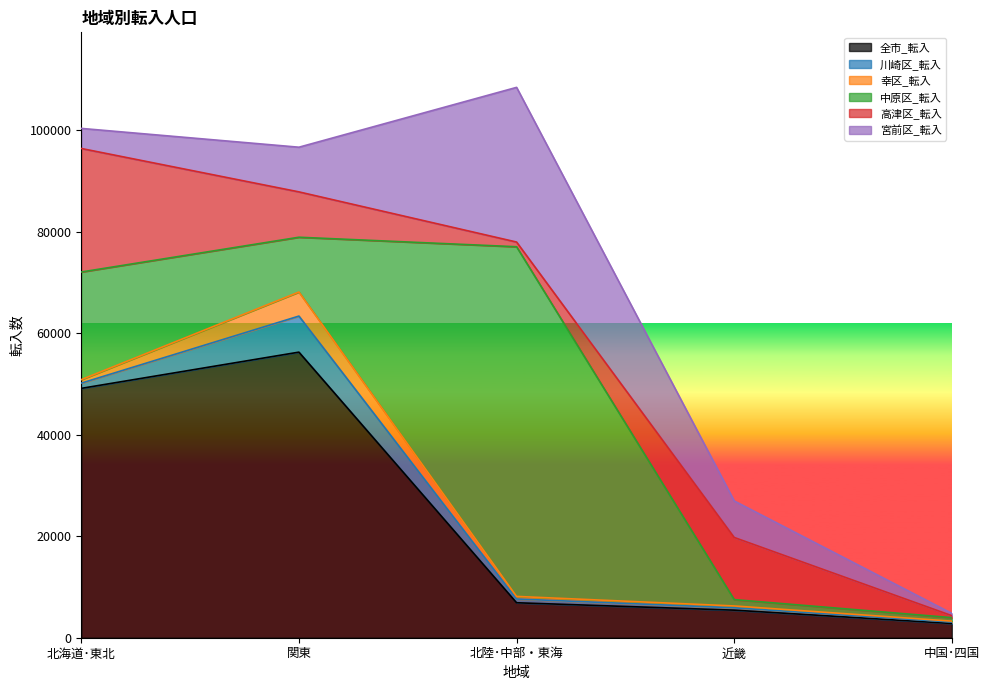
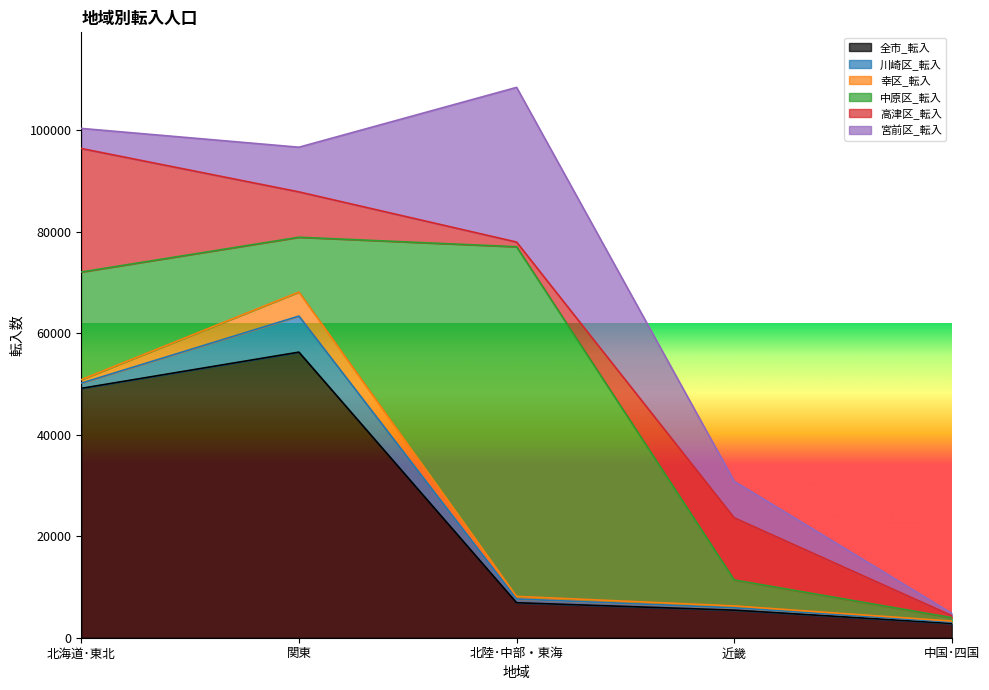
  {
    "全市_転入": {
      "北海道･東北": 49000,
      "関東": 56000,
      "北陸･中部・東海": 7000
    },
    "川崎区_転入": {
      "北海道･東北": 1000,
      "関東": 7000,
      "北陸･中部・東海": 1000
    },
    "幸区_転入": {
      "北海道･東北": 1000,
      "関東": 5000,
      "北陸･中部・東海": 1000
    },
    "中原区_転入": {
      "北海道･東北": 21000,
      "関東": 11000,
      "北陸･中部・東海": 69000,
-     "近畿": 1000
+     "近畿": 5000
    },
    "高津区_転入": {
      "北海道･東北": 24000,
      "関東": 9000,
      "北陸･中部・東海": 1000,
      "近畿": 12000
    },
    "宮前区_転入": {
      "北海道･東北": 4000,
      "関東": 9000,
      "北陸･中部・東海": 30000,
      "近畿": 7000
    }
  }
